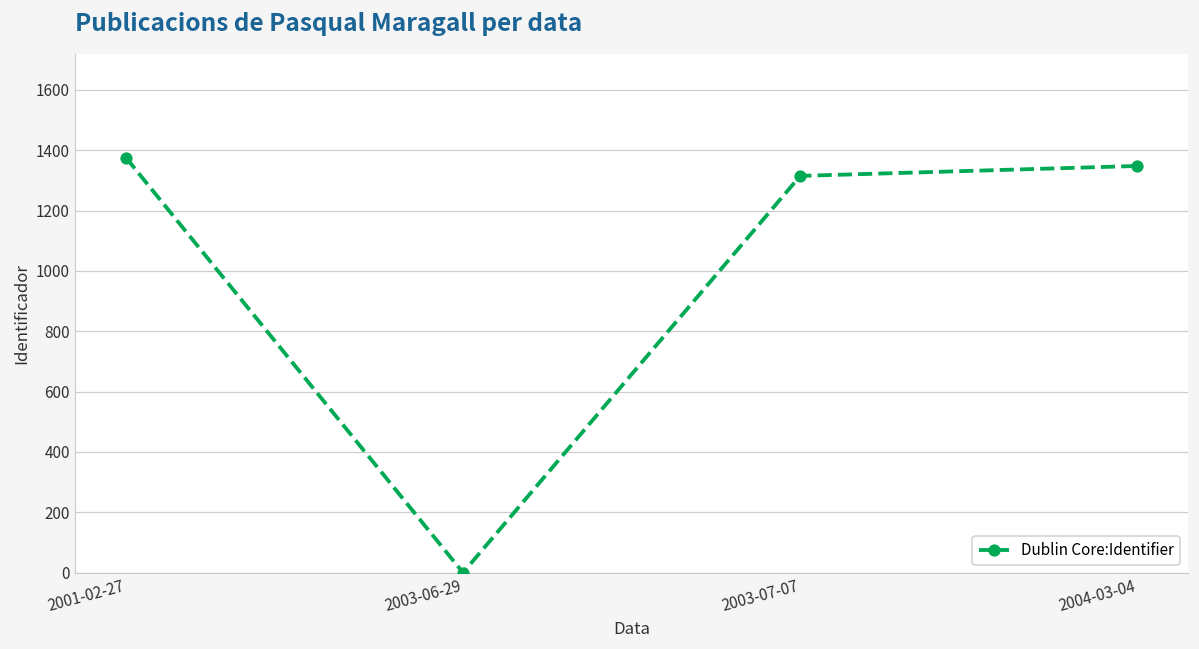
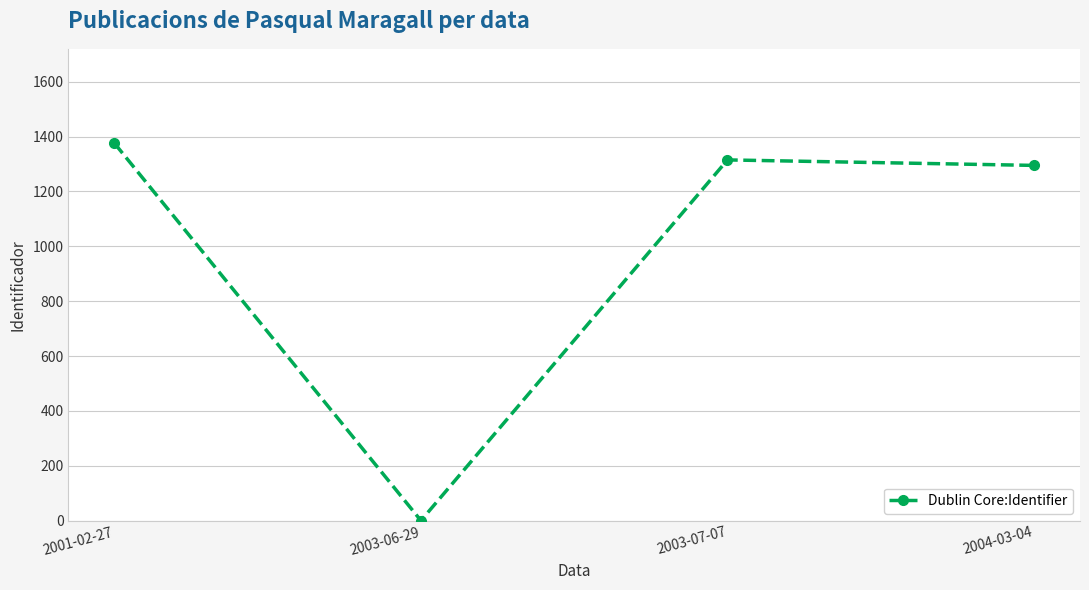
  {
    "2001-02-27": 1380,
    "2003-06-29": 0,
    "2003-07-07": 1320,
-   "2004-03-04": 1350
+   "2004-03-04": 1300
  }
